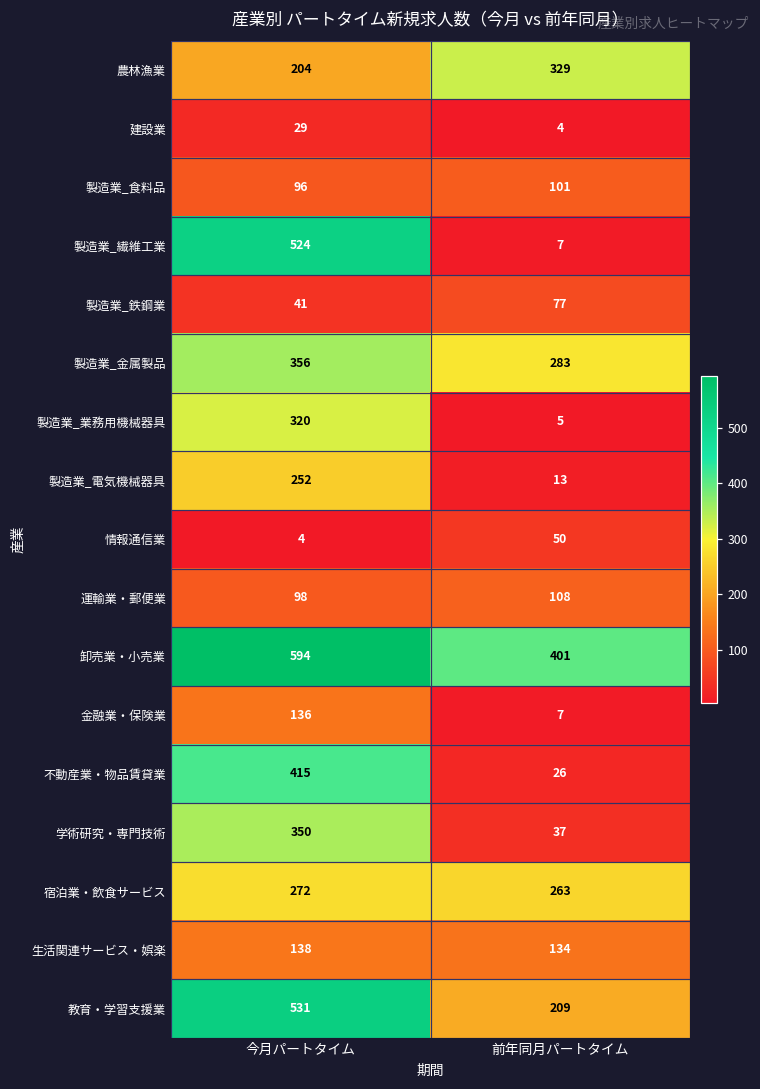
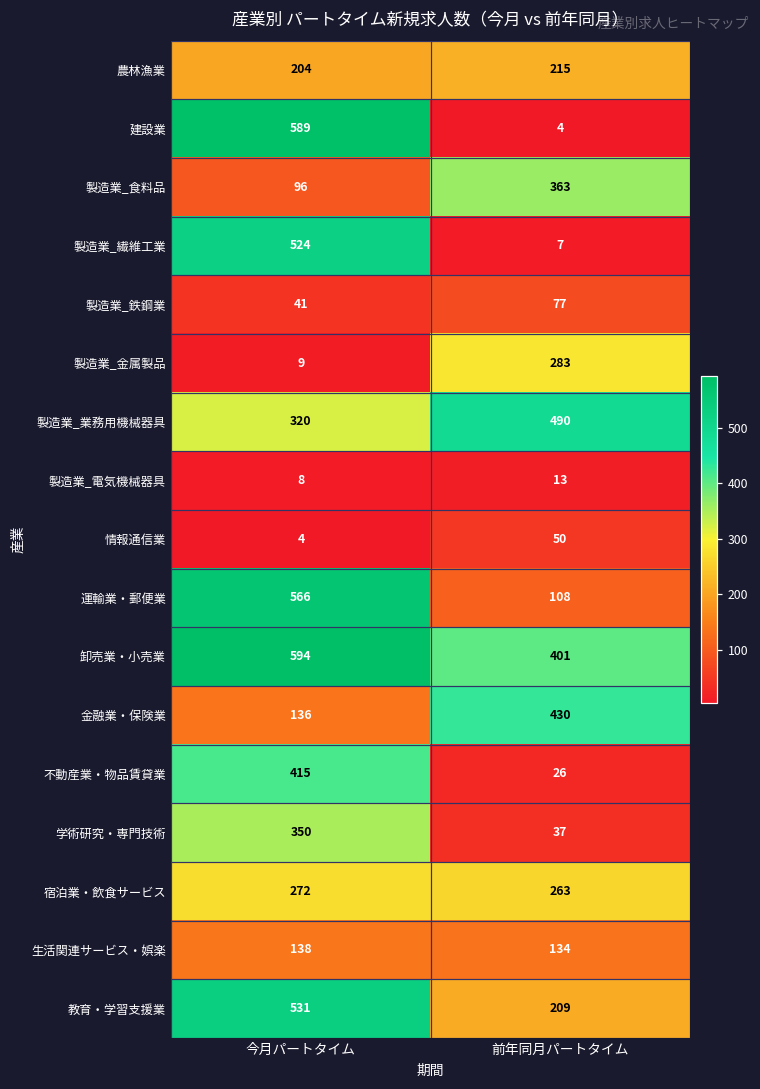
  {
    "農林漁業": {
      "今月パートタイム": 204,
-     "前年同月パートタイム": 329
+     "前年同月パートタイム": 215
    },
    "建設業": {
-     "今月パートタイム": 29,
+     "今月パートタイム": 589,
      "前年同月パートタイム": 4
    },
    "製造業_食料品": {
      "今月パートタイム": 96,
-     "前年同月パートタイム": 101
+     "前年同月パートタイム": 363
    },
    "製造業_繊維工業": {
      "今月パートタイム": 524,
      "前年同月パートタイム": 7
    },
    "製造業_鉄鋼業": {
      "今月パートタイム": 41,
      "前年同月パートタイム": 77
    },
    "製造業_金属製品": {
-     "今月パートタイム": 356,
+     "今月パートタイム": 9,
      "前年同月パートタイム": 283
    },
    "製造業_業務用機械器具": {
      "今月パートタイム": 320,
-     "前年同月パートタイム": 5
+     "前年同月パートタイム": 490
    },
    "製造業_電気機械器具": {
-     "今月パートタイム": 252,
+     "今月パートタイム": 8,
      "前年同月パートタイム": 13
    },
    "情報通信業": {
      "今月パートタイム": 4,
      "前年同月パートタイム": 50
    },
    "運輸業・郵便業": {
-     "今月パートタイム": 98,
+     "今月パートタイム": 566,
      "前年同月パートタイム": 108
    },
    "卸売業・小売業": {
      "今月パートタイム": 594,
      "前年同月パートタイム": 401
    },
    "金融業・保険業": {
      "今月パートタイム": 136,
-     "前年同月パートタイム": 7
+     "前年同月パートタイム": 430
    },
    "不動産業・物品賃貸業": {
      "今月パートタイム": 415,
      "前年同月パートタイム": 26
    },
    "学術研究・専門技術": {
      "今月パートタイム": 350,
      "前年同月パートタイム": 37
    },
    "宿泊業・飲食サービス": {
      "今月パートタイム": 272,
      "前年同月パートタイム": 263
    },
    "生活関連サービス・娯楽": {
      "今月パートタイム": 138,
      "前年同月パートタイム": 134
    },
    "教育・学習支援業": {
      "今月パートタイム": 531,
      "前年同月パートタイム": 209
    }
  }
